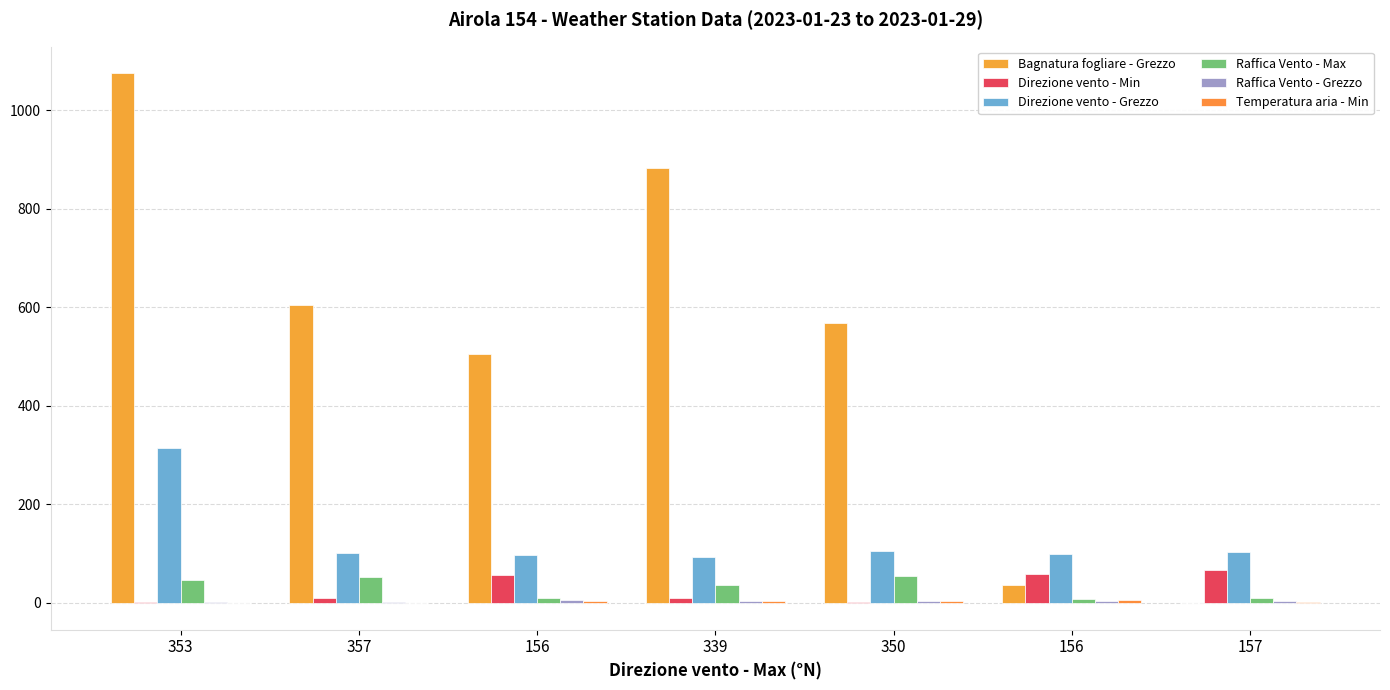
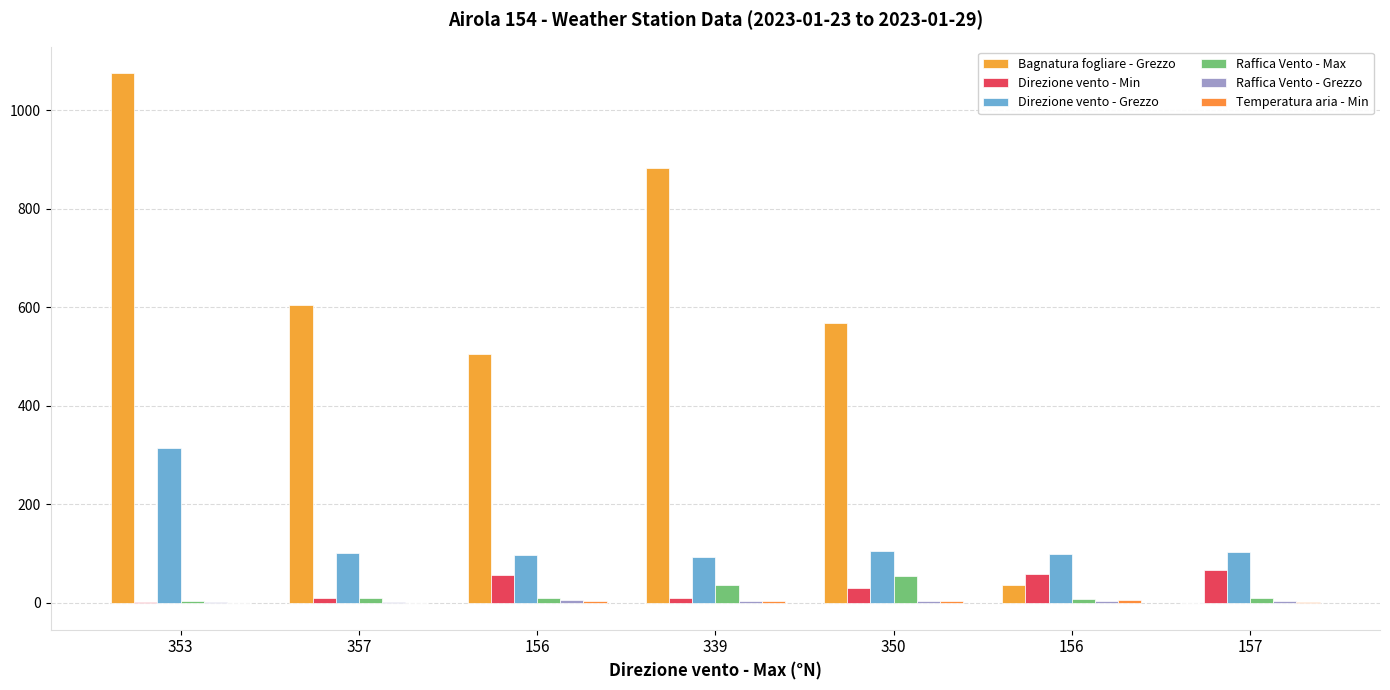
  {
    "Direzione vento - Min": {
      "357": 10,
      "339": 10,
-     "350": 0,
+     "350": 30,
      "157": 70
    },
    "Raffica Vento - Max": {
-     "353": 50,
-     "357": 50,
+     "353": 0,
+     "357": 10,
      "339": 40,
      "350": 60,
      "157": 10
    }
  }
